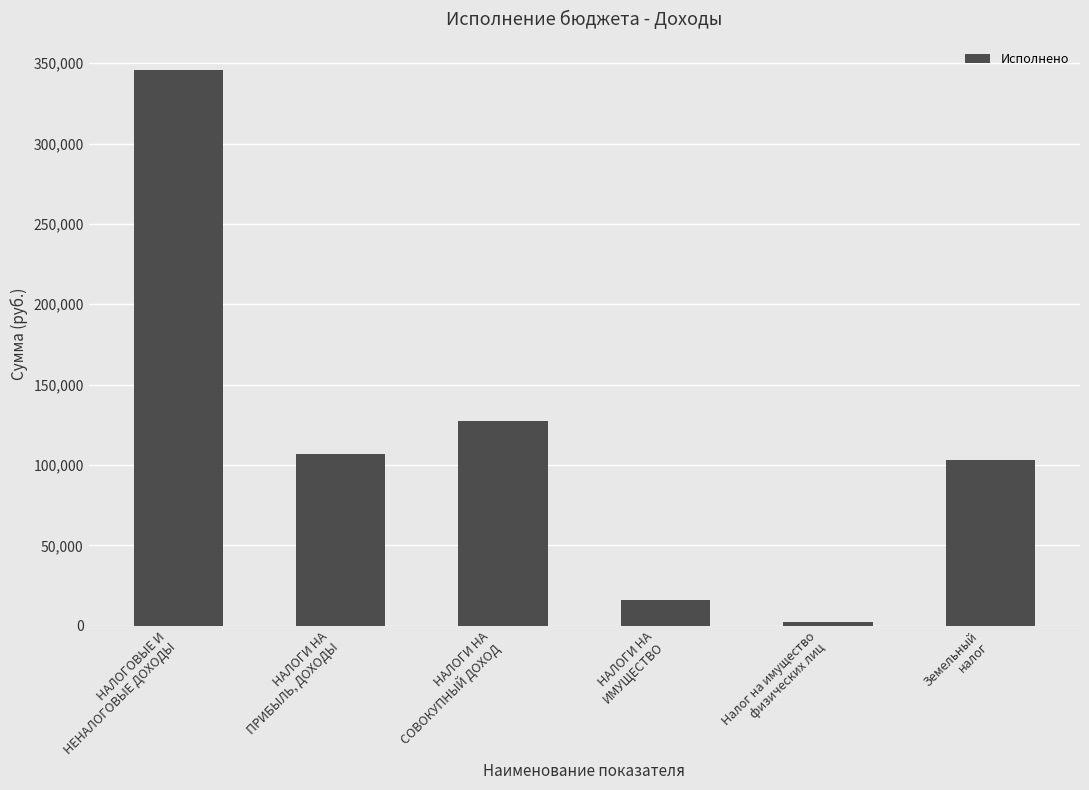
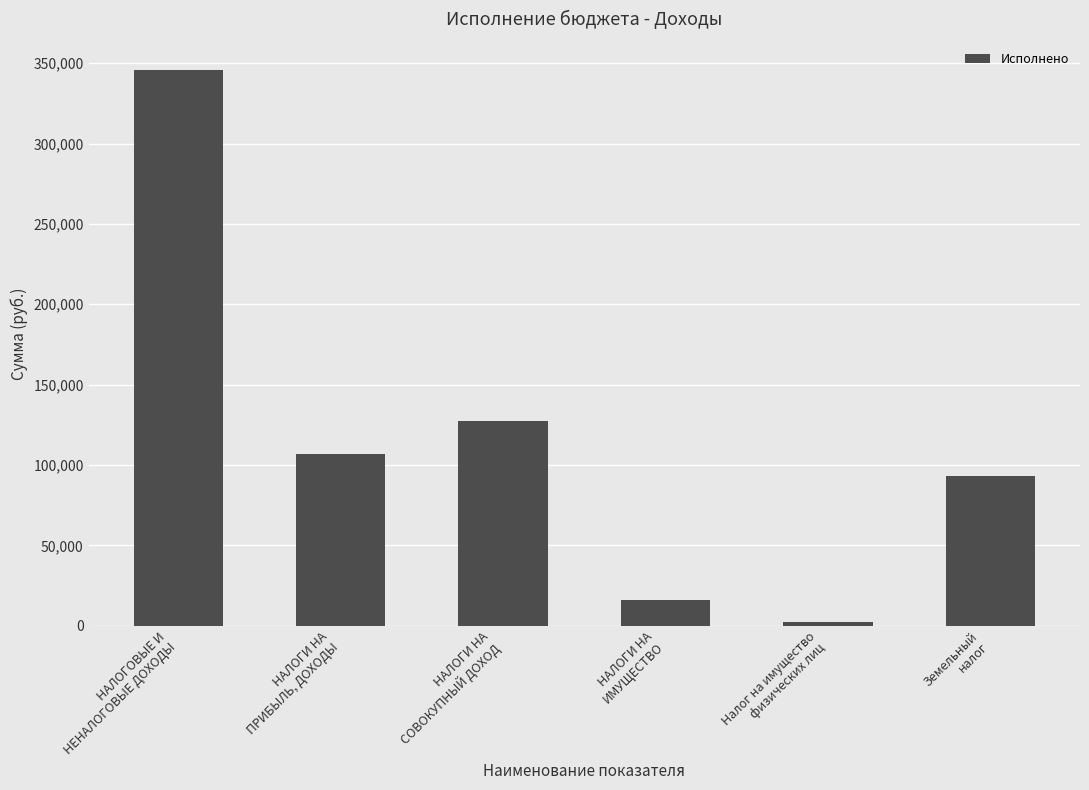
  {
    "НАЛОГОВЫЕ И НЕНАЛОГОВЫЕ ДОХОДЫ": "346,000",
    "НАЛОГИ НА ПРИБЫЛЬ, ДОХОДЫ": "107,000",
    "НАЛОГИ НА СОВОКУПНЫЙ ДОХОД": "128,000",
    "НАЛОГИ НА ИМУЩЕСТВО": "16,000",
    "Налог на имущество физических лиц": "3,000",
-   "Земельный налог": "103,000"
+   "Земельный налог": "93,000"
  }
